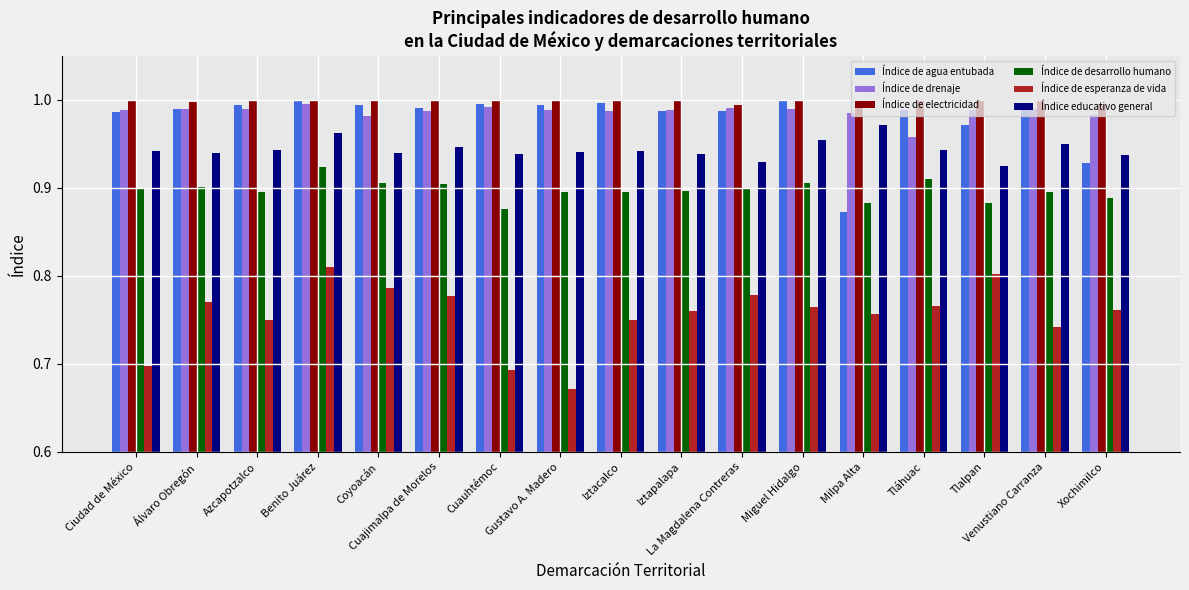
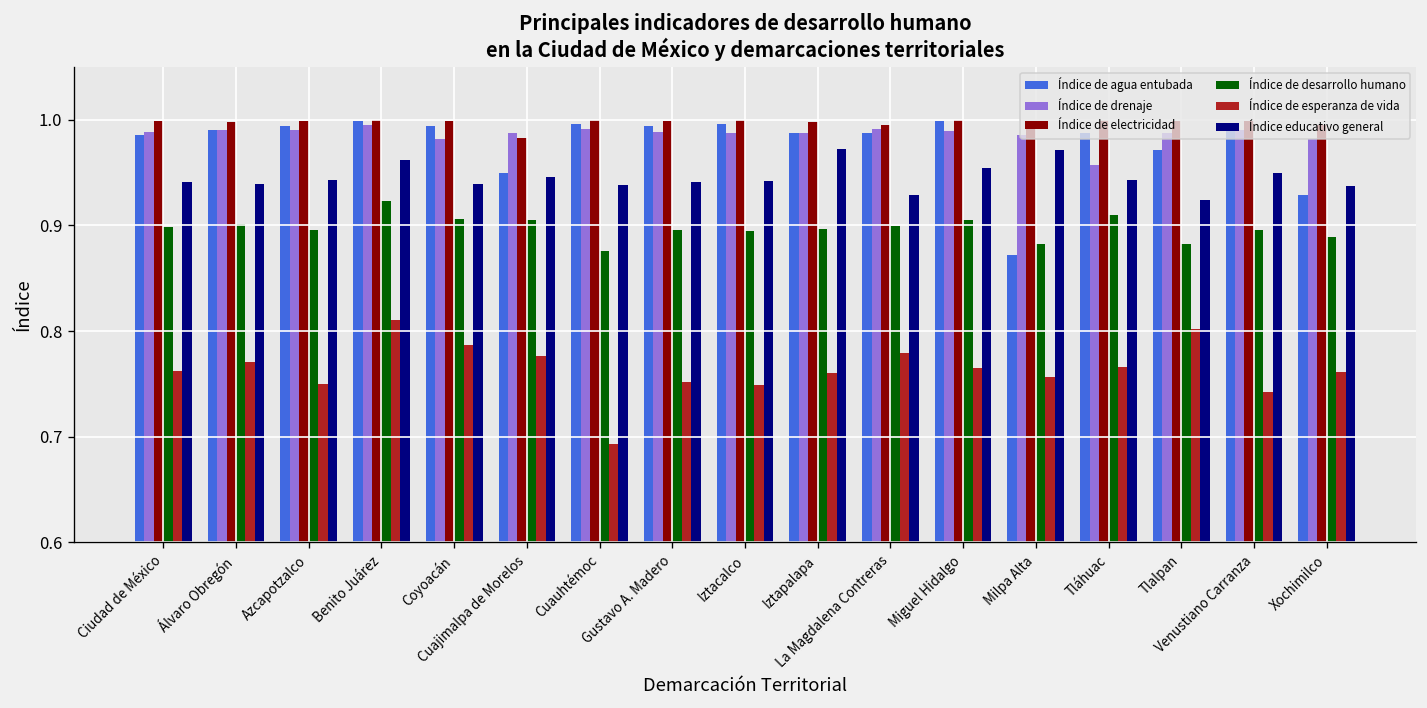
  {
    "Índice de agua entubada": {
      "Ciudad de México": 0.99,
      "Álvaro Obregón": 0.99,
      "Azcapotzalco": 0.99,
      "Benito Juárez": 1.00,
      "Coyoacán": 0.99,
-     "Cuajimalpa de Morelos": 0.99,
+     "Cuajimalpa de Morelos": 0.95,
      "Cuauhtémoc": 1.00,
      "Gustavo A. Madero": 0.99,
      "Iztacalco": 1.00,
      "Iztapalapa": 0.99,
      "La Magdalena Contreras": 0.99,
      "Miguel Hidalgo": 1.00,
      "Milpa Alta": 0.87,
      "Tlalpan": 0.97,
      "Xochimilco": 0.93
    },
    "Índice de drenaje": {
      "Ciudad de México": 0.99,
      "Álvaro Obregón": 0.99,
      "Azcapotzalco": 0.99,
      "Benito Juárez": 1.00,
      "Coyoacán": 0.98,
      "Cuajimalpa de Morelos": 0.99,
      "Cuauhtémoc": 0.99,
      "Gustavo A. Madero": 0.99,
      "Iztacalco": 0.99,
      "Iztapalapa": 0.99,
      "La Magdalena Contreras": 0.99,
      "Miguel Hidalgo": 0.99,
      "Tláhuac": 0.96
    },
    "Índice de electricidad": {
      "Ciudad de México": 1.00,
      "Álvaro Obregón": 1.00,
      "Azcapotzalco": 1.00,
      "Benito Juárez": 1.00,
      "Coyoacán": 1.00,
-     "Cuajimalpa de Morelos": 1.00,
+     "Cuajimalpa de Morelos": 0.98,
      "Cuauhtémoc": 1.00,
      "Gustavo A. Madero": 1.00,
      "Iztacalco": 1.00,
      "Iztapalapa": 1.00,
      "La Magdalena Contreras": 0.99,
      "Miguel Hidalgo": 1.00
    },
    "Índice de desarrollo humano": {
      "Ciudad de México": 0.90,
      "Álvaro Obregón": 0.90,
      "Azcapotzalco": 0.90,
      "Benito Juárez": 0.92,
      "Coyoacán": 0.91,
      "Cuajimalpa de Morelos": 0.90,
      "Cuauhtémoc": 0.88,
      "Gustavo A. Madero": 0.90,
      "Iztacalco": 0.90,
      "Iztapalapa": 0.90,
      "La Magdalena Contreras": 0.90,
      "Miguel Hidalgo": 0.91,
      "Milpa Alta": 0.88,
      "Tláhuac": 0.91,
      "Tlalpan": 0.88,
      "Venustiano Carranza": 0.90,
      "Xochimilco": 0.89
    },
    "Índice de esperanza de vida": {
-     "Ciudad de México": 0.70,
+     "Ciudad de México": 0.76,
      "Álvaro Obregón": 0.77,
      "Azcapotzalco": 0.75,
      "Benito Juárez": 0.81,
      "Coyoacán": 0.79,
      "Cuajimalpa de Morelos": 0.78,
      "Cuauhtémoc": 0.69,
-     "Gustavo A. Madero": 0.67,
+     "Gustavo A. Madero": 0.75,
      "Iztacalco": 0.75,
      "Iztapalapa": 0.76,
      "La Magdalena Contreras": 0.78,
      "Miguel Hidalgo": 0.76,
      "Milpa Alta": 0.76,
      "Tláhuac": 0.77,
      "Tlalpan": 0.80,
      "Venustiano Carranza": 0.74,
      "Xochimilco": 0.76
    },
    "Índice educativo general": {
      "Ciudad de México": 0.94,
      "Álvaro Obregón": 0.94,
      "Azcapotzalco": 0.94,
      "Benito Juárez": 0.96,
      "Coyoacán": 0.94,
      "Cuajimalpa de Morelos": 0.95,
      "Cuauhtémoc": 0.94,
      "Gustavo A. Madero": 0.94,
      "Iztacalco": 0.94,
-     "Iztapalapa": 0.94,
+     "Iztapalapa": 0.97,
      "La Magdalena Contreras": 0.93,
      "Miguel Hidalgo": 0.95,
      "Milpa Alta": 0.97,
      "Tláhuac": 0.94,
      "Tlalpan": 0.92,
      "Venustiano Carranza": 0.95,
      "Xochimilco": 0.94
    }
  }
